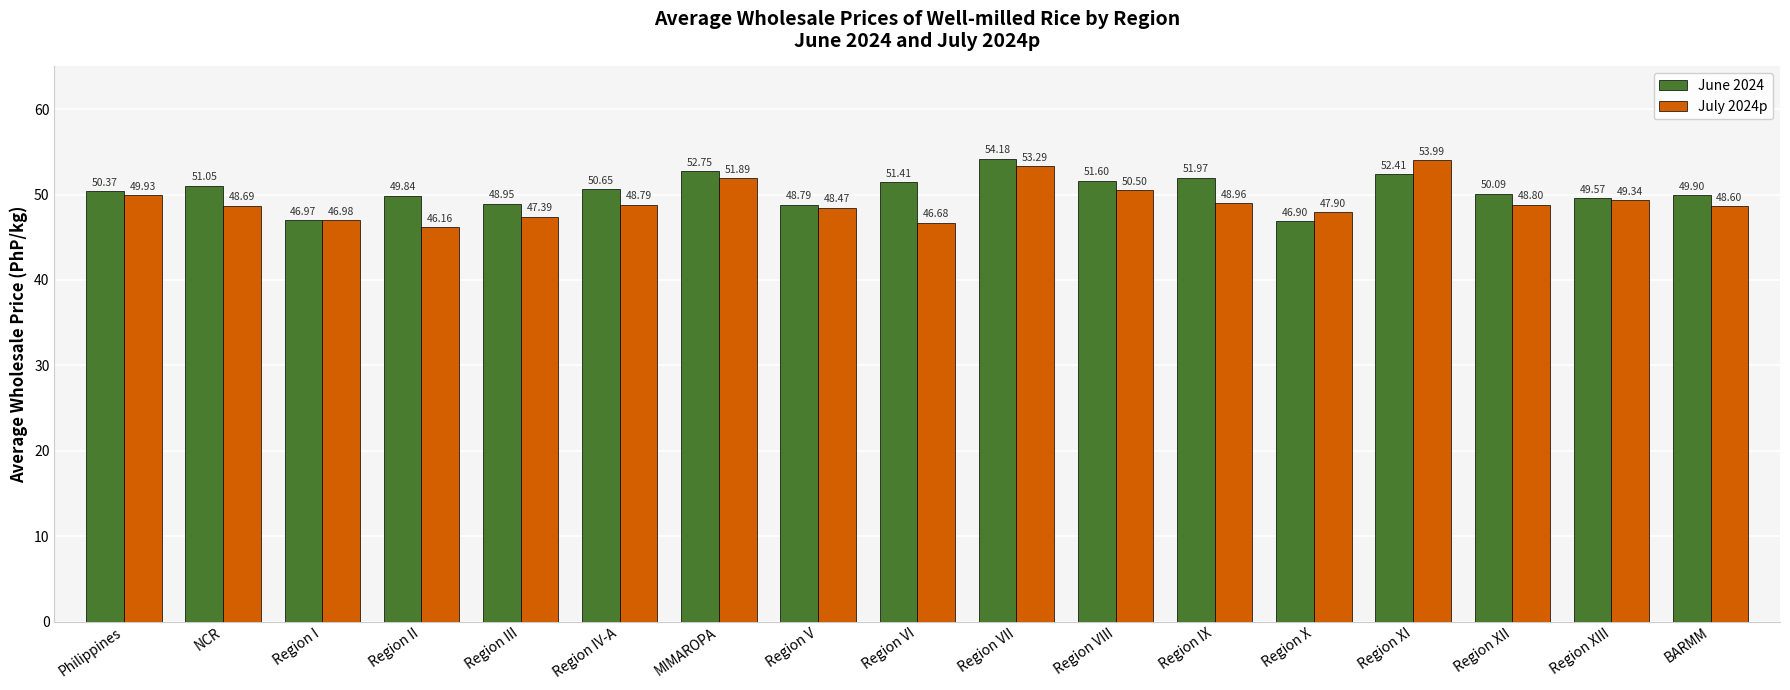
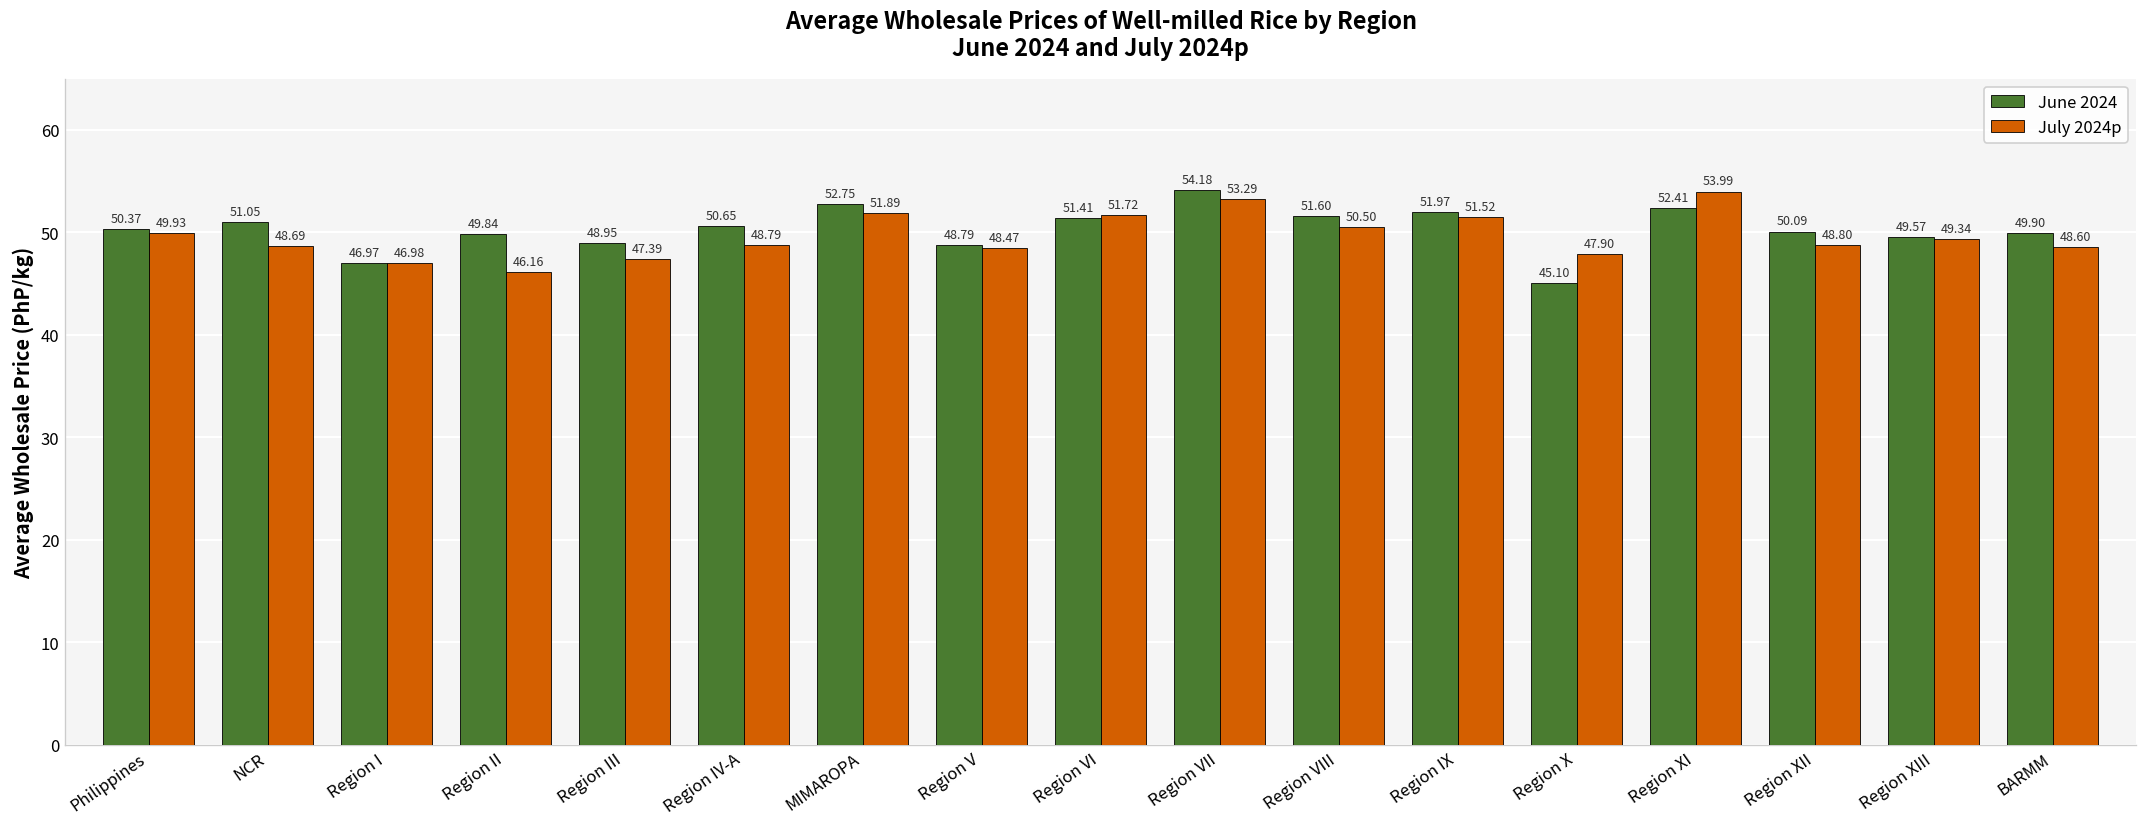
  {
    "June 2024": {
      "Philippines": 50.37,
      "NCR": 51.05,
      "Region I": 46.97,
      "Region II": 49.84,
      "Region III": 48.95,
      "Region IV-A": 50.65,
      "MIMAROPA": 52.75,
      "Region V": 48.79,
      "Region VI": 51.41,
      "Region VII": 54.18,
      "Region VIII": 51.60,
      "Region IX": 51.97,
-     "Region X": 46.90,
+     "Region X": 45.10,
      "Region XI": 52.41,
      "Region XII": 50.09,
      "Region XIII": 49.57,
      "BARMM": 49.90
    },
    "July 2024p": {
      "Philippines": 49.93,
      "NCR": 48.69,
      "Region I": 46.98,
      "Region II": 46.16,
      "Region III": 47.39,
      "Region IV-A": 48.79,
      "MIMAROPA": 51.89,
      "Region V": 48.47,
-     "Region VI": 46.68,
+     "Region VI": 51.72,
      "Region VII": 53.29,
      "Region VIII": 50.50,
-     "Region IX": 48.96,
+     "Region IX": 51.52,
      "Region X": 47.90,
      "Region XI": 53.99,
      "Region XII": 48.80,
      "Region XIII": 49.34,
      "BARMM": 48.60
    }
  }
